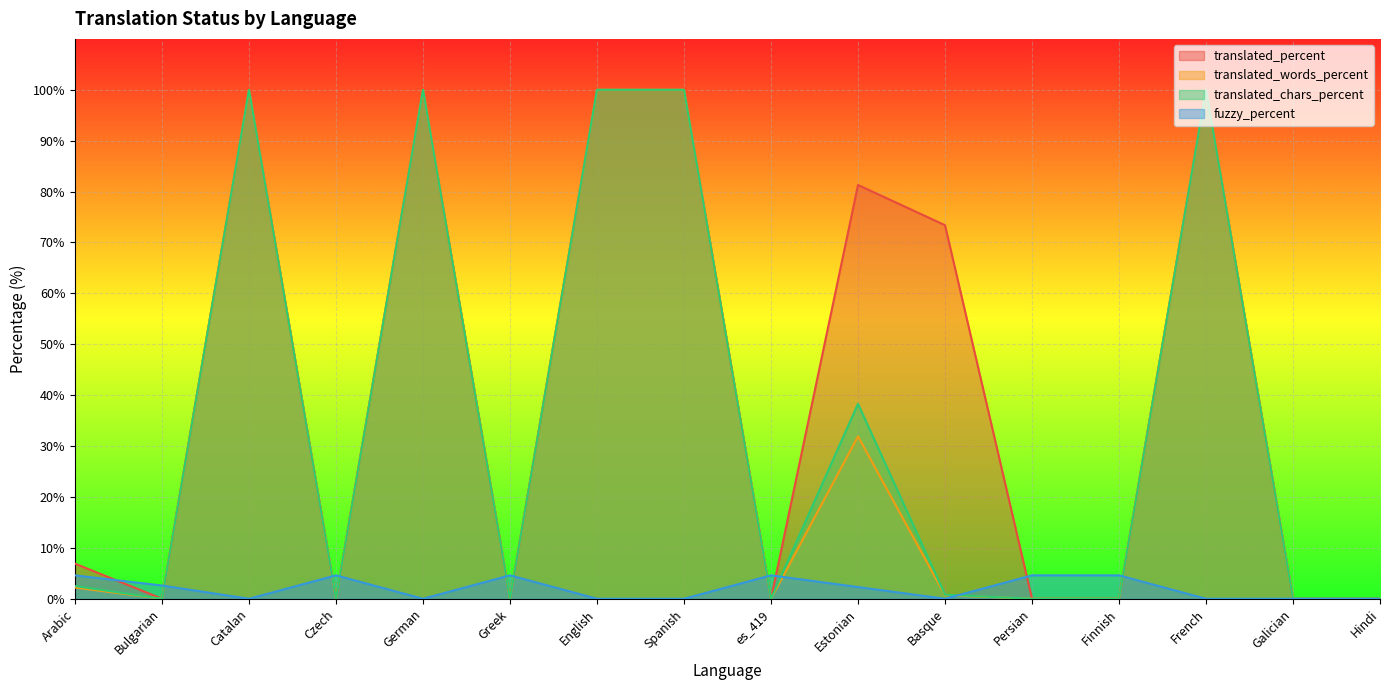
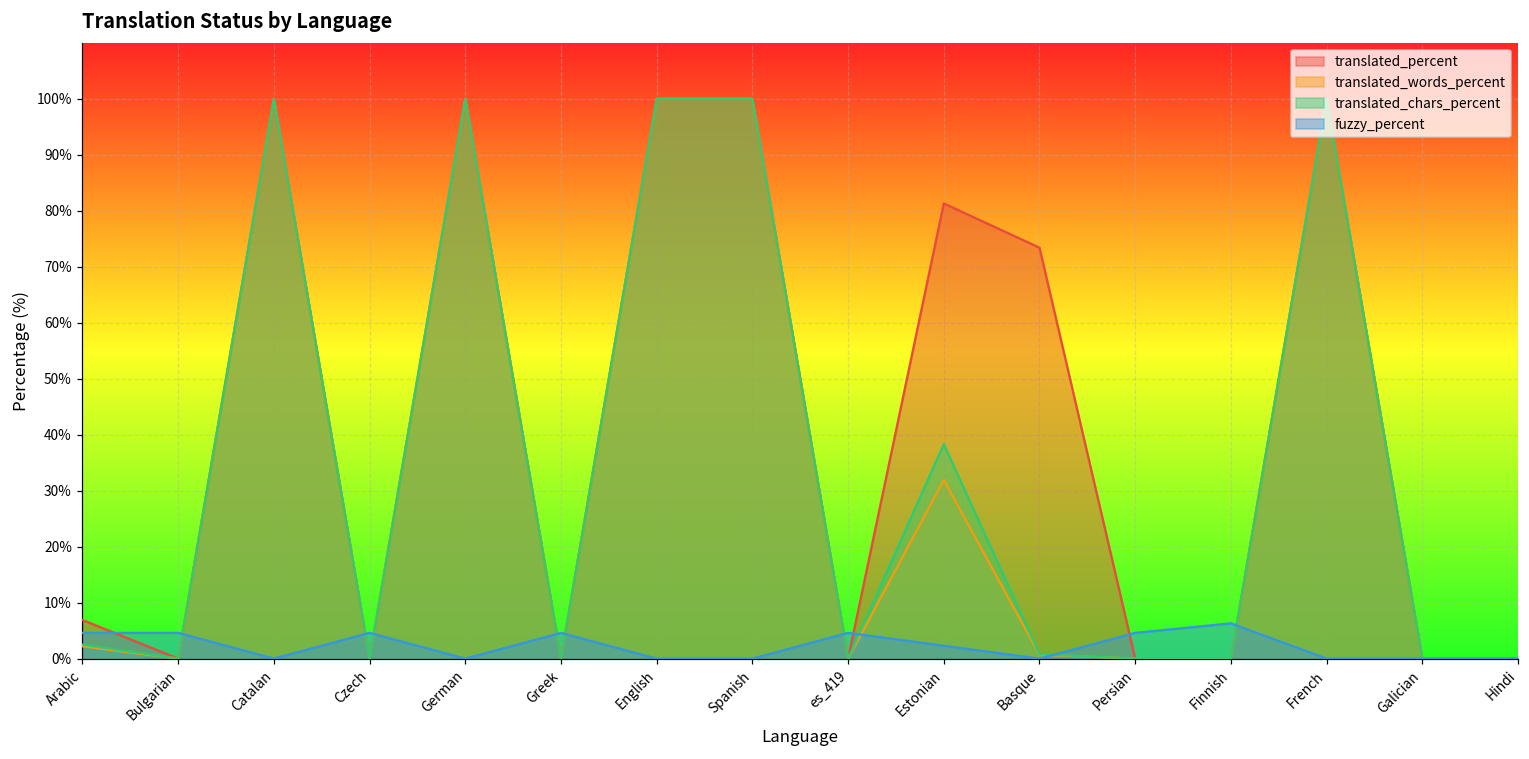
  {
    "translated_percent": {
      "Arabic": "7%",
      "Estonian": "81%",
      "Basque": "73%"
    },
    "translated_words_percent": {
      "Estonian": "32%"
    },
    "translated_chars_percent": {
      "Estonian": "38%"
    },
    "fuzzy_percent": {
      "Arabic": "5%",
-     "Bulgarian": "3%",
+     "Bulgarian": "5%",
      "Catalan": "0%",
      "Czech": "5%",
      "German": "0%",
      "Greek": "5%",
      "English": "0%",
      "Spanish": "0%",
      "es_419": "5%",
      "Estonian": "2%",
      "Basque": "0%",
      "Persian": "5%",
-     "Finnish": "5%",
+     "Finnish": "6%",
      "French": "0%"
    }
  }
